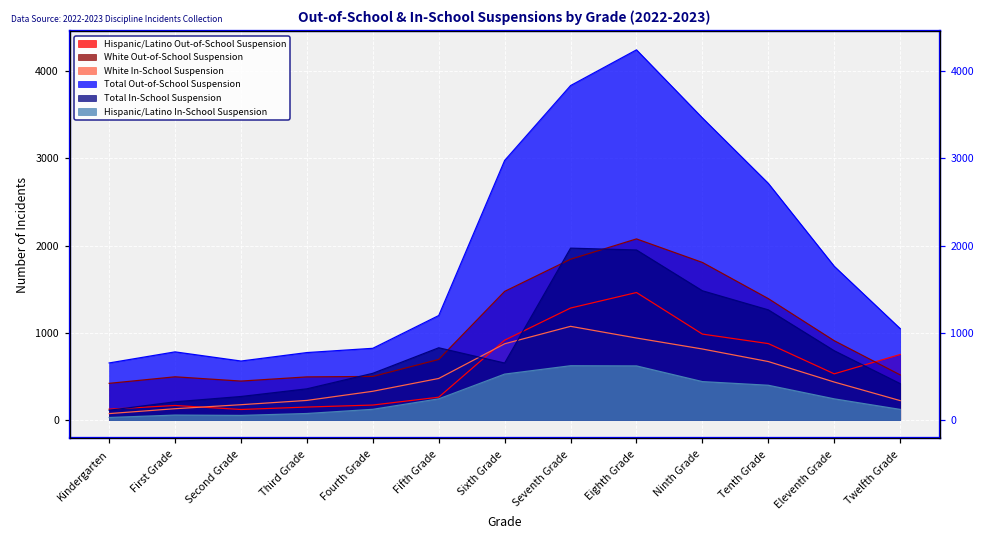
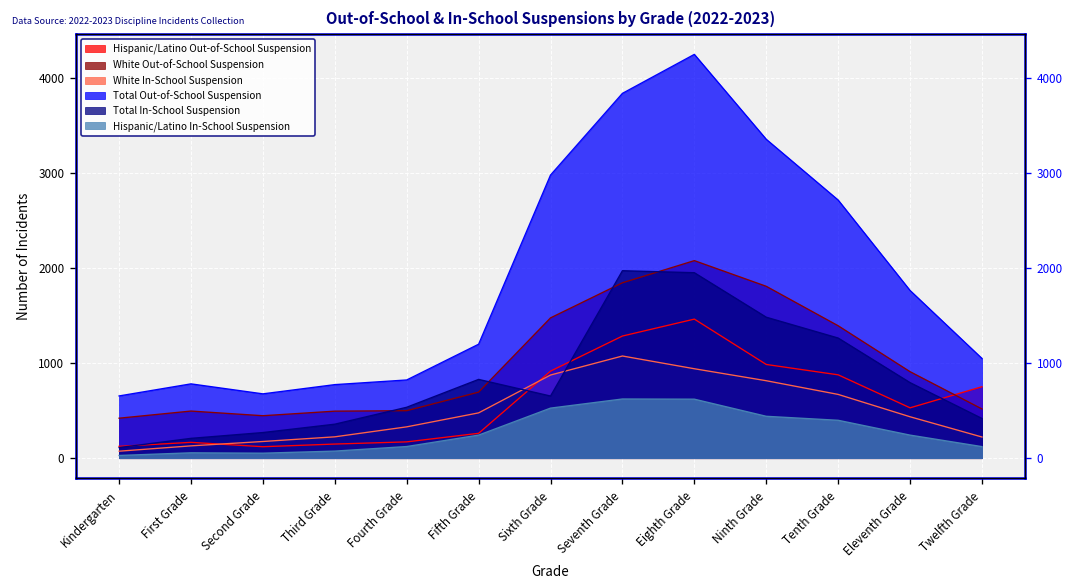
  {
    "Hispanic/Latino Out-of-School Suspension": {
      "First Grade": 200,
      "Second Grade": 100,
      "Third Grade": 100,
      "Fourth Grade": 200,
      "Sixth Grade": 900,
      "Seventh Grade": 1300,
      "Eighth Grade": 1500,
      "Ninth Grade": 1000,
      "Tenth Grade": 900,
      "Eleventh Grade": 500,
      "Twelfth Grade": 800
    },
    "White Out-of-School Suspension": {
      "Kindergarten": 400,
      "First Grade": 500,
      "Second Grade": 400,
      "Third Grade": 500,
      "Fourth Grade": 500,
      "Fifth Grade": 700,
      "Sixth Grade": 1500,
      "Seventh Grade": 1800,
      "Eighth Grade": 2100,
      "Ninth Grade": 1800,
      "Tenth Grade": 1400,
      "Eleventh Grade": 900,
      "Twelfth Grade": 500
    },
    "White In-School Suspension": {
      "Kindergarten": 100,
      "First Grade": 100,
      "Second Grade": 200,
      "Third Grade": 200,
      "Fourth Grade": 300,
      "Fifth Grade": 500,
      "Sixth Grade": 900,
      "Seventh Grade": 1100,
      "Eighth Grade": 900,
      "Ninth Grade": 800,
      "Tenth Grade": 700,
      "Eleventh Grade": 400,
      "Twelfth Grade": 200
    },
    "Total Out-of-School Suspension": {
      "Kindergarten": 700,
      "First Grade": 800,
      "Second Grade": 700,
      "Third Grade": 800,
      "Fourth Grade": 800,
      "Fifth Grade": 1200,
      "Sixth Grade": 3000,
      "Seventh Grade": 3800,
      "Eighth Grade": 4200,
-     "Ninth Grade": 3500,
+     "Ninth Grade": 3400,
      "Tenth Grade": 2700,
      "Eleventh Grade": 1800,
      "Twelfth Grade": 1000
    },
    "Total In-School Suspension": {
      "First Grade": 200,
      "Second Grade": 300,
      "Third Grade": 400,
      "Fourth Grade": 500,
      "Fifth Grade": 800,
      "Sixth Grade": 700,
      "Seventh Grade": 2000,
      "Eighth Grade": 2000,
      "Ninth Grade": 1500,
      "Tenth Grade": 1300,
      "Eleventh Grade": 800,
      "Twelfth Grade": 400
    },
    "Hispanic/Latino In-School Suspension": {
      "Kindergarten": 0,
      "First Grade": 100,
      "Second Grade": 100,
      "Third Grade": 100,
      "Fourth Grade": 100,
      "Sixth Grade": 500,
      "Seventh Grade": 600,
      "Eighth Grade": 600,
      "Ninth Grade": 400,
      "Tenth Grade": 400,
      "Eleventh Grade": 200,
      "Twelfth Grade": 100
    }
  }
